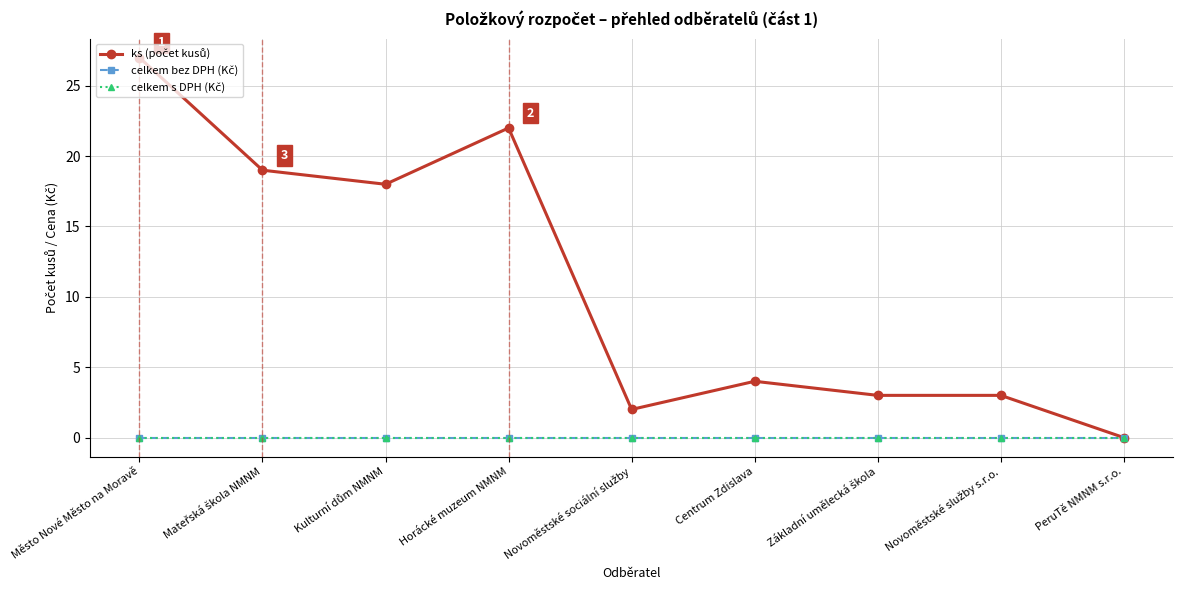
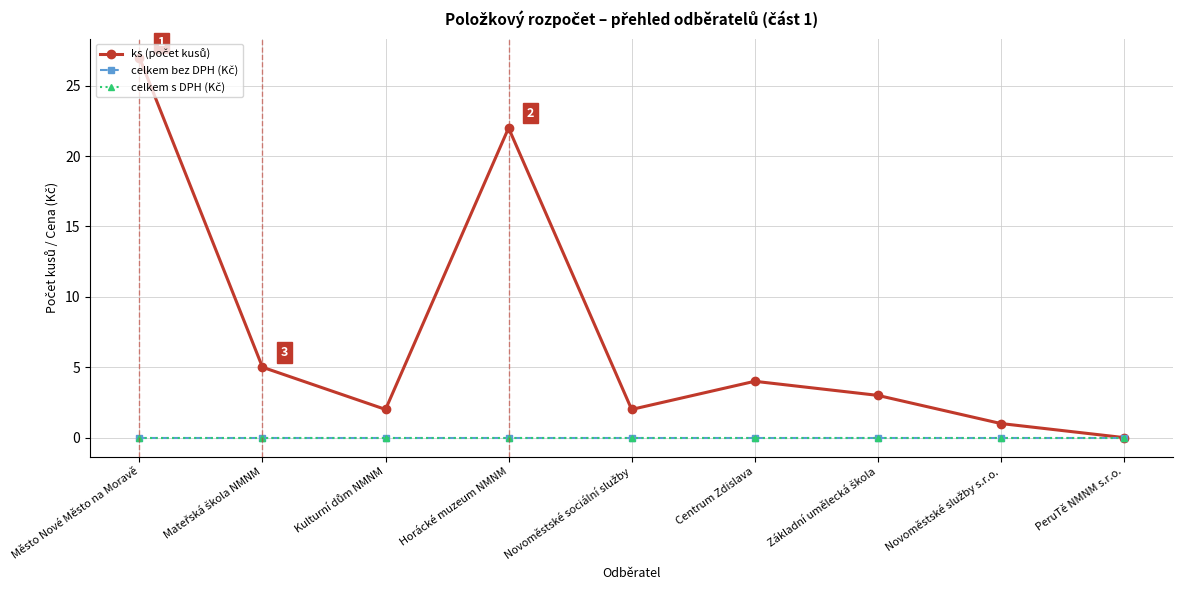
  {
    "ks (počet kusů)": {
-     "Mateřská škola NMNM": 19,
-     "Kulturní dům NMNM": 18,
+     "Mateřská škola NMNM": 5,
+     "Kulturní dům NMNM": 2,
      "Novoměstské sociální služby": 2,
      "Centrum Zdislava": 4,
      "Základní umělecká škola": 3,
-     "Novoměstské služby s.r.o.": 3
+     "Novoměstské služby s.r.o.": 1
    },
    "celkem s DPH (Kč)": {
      "Město Nové Město na Moravě": 0,
      "Mateřská škola NMNM": 0,
      "Kulturní dům NMNM": 0,
      "Horácké muzeum NMNM": 0,
      "Novoměstské sociální služby": 0,
      "Centrum Zdislava": 0,
      "Základní umělecká škola": 0,
      "Novoměstské služby s.r.o.": 0
    }
  }
